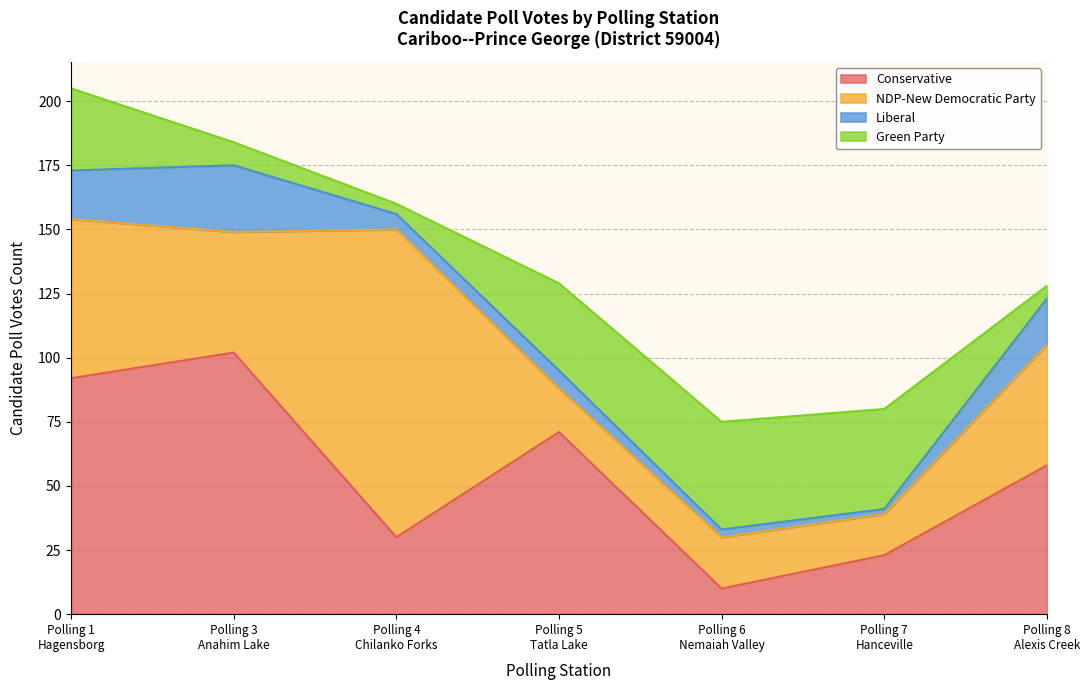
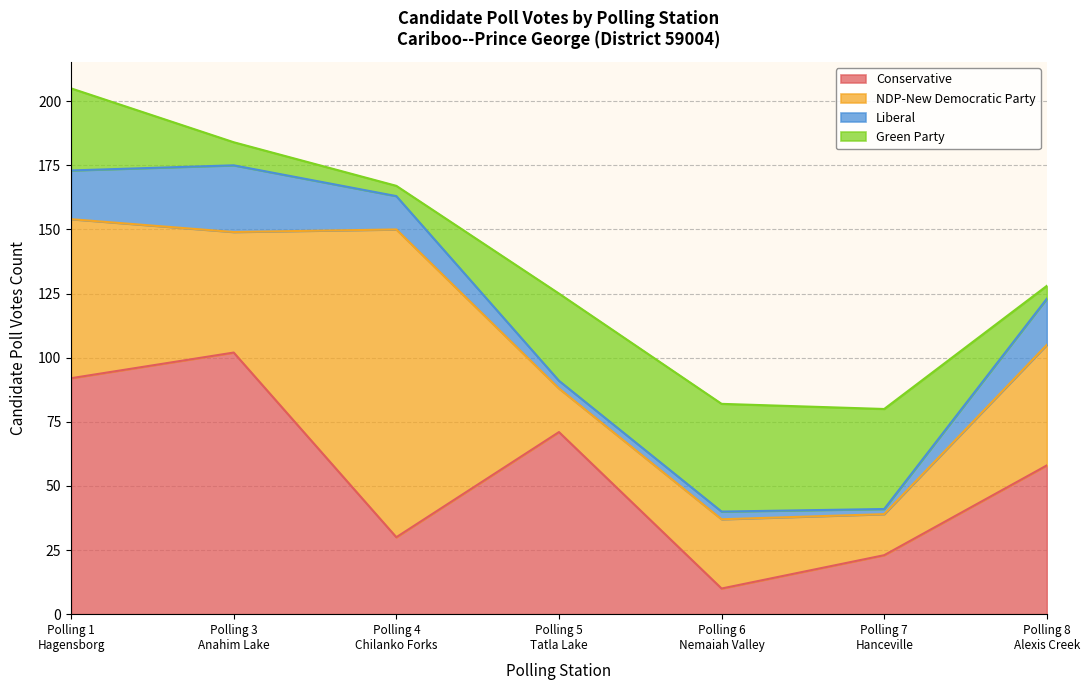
  {
    "Conservative": {
      "Polling 1 Hagensborg": 92,
      "Polling 3 Anahim Lake": 102,
      "Polling 4 Chilanko Forks": 30,
      "Polling 5 Tatla Lake": 71,
      "Polling 6 Nemaiah Valley": 10,
      "Polling 7 Hanceville": 23,
      "Polling 8 Alexis Creek": 58
    },
    "NDP-New Democratic Party": {
      "Polling 1 Hagensborg": 62,
      "Polling 3 Anahim Lake": 47,
      "Polling 4 Chilanko Forks": 120,
      "Polling 5 Tatla Lake": 17,
-     "Polling 6 Nemaiah Valley": 20,
+     "Polling 6 Nemaiah Valley": 27,
      "Polling 7 Hanceville": 16,
      "Polling 8 Alexis Creek": 47
    },
    "Liberal": {
      "Polling 1 Hagensborg": 19,
      "Polling 3 Anahim Lake": 26,
-     "Polling 4 Chilanko Forks": 6,
-     "Polling 5 Tatla Lake": 7,
+     "Polling 4 Chilanko Forks": 13,
+     "Polling 5 Tatla Lake": 3,
      "Polling 6 Nemaiah Valley": 3,
      "Polling 7 Hanceville": 2,
      "Polling 8 Alexis Creek": 18
    },
    "Green Party": {
      "Polling 1 Hagensborg": 32,
      "Polling 3 Anahim Lake": 9,
      "Polling 4 Chilanko Forks": 4,
      "Polling 5 Tatla Lake": 34,
      "Polling 6 Nemaiah Valley": 42,
      "Polling 7 Hanceville": 39,
      "Polling 8 Alexis Creek": 5
    }
  }
